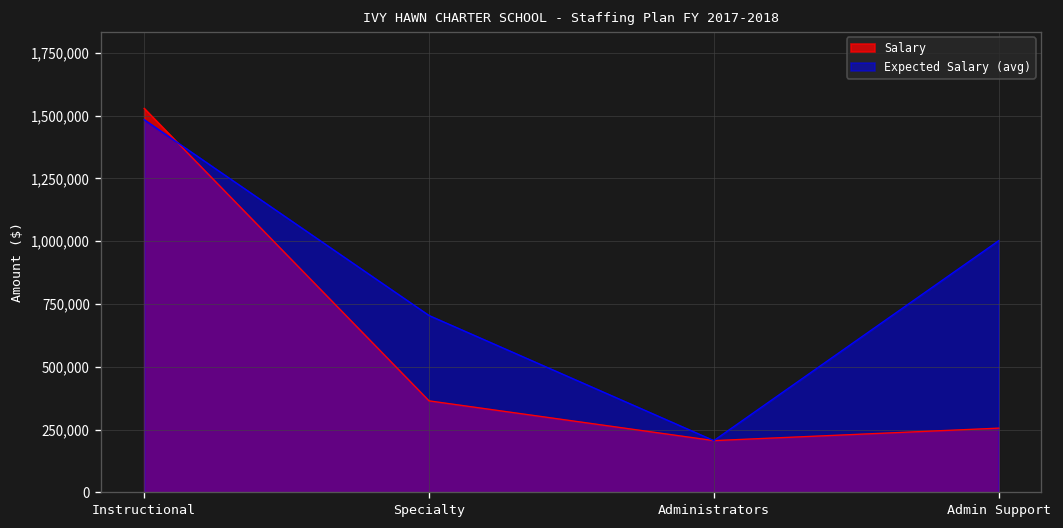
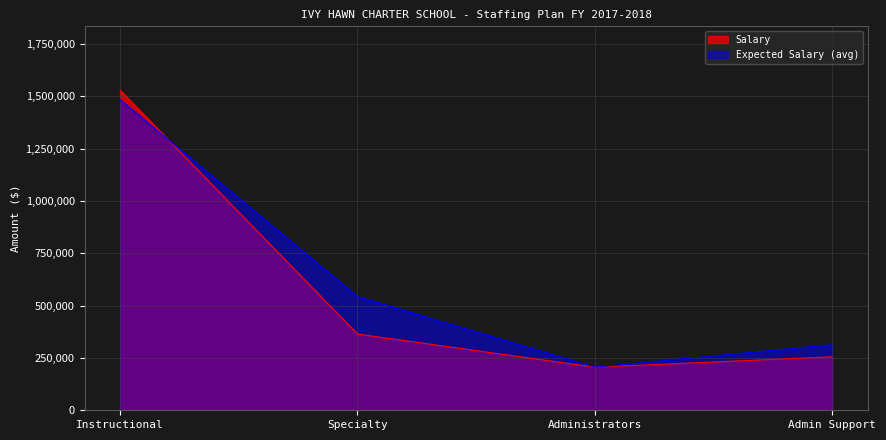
  {
    "Salary": {
      "Instructional": "1,530,000",
      "Specialty": "360,000",
      "Admin Support": "260,000"
    },
    "Expected Salary (avg)": {
      "Instructional": "1,480,000",
-     "Specialty": "700,000",
-     "Admin Support": "1,000,000"
+     "Specialty": "540,000",
+     "Admin Support": "310,000"
    }
  }
